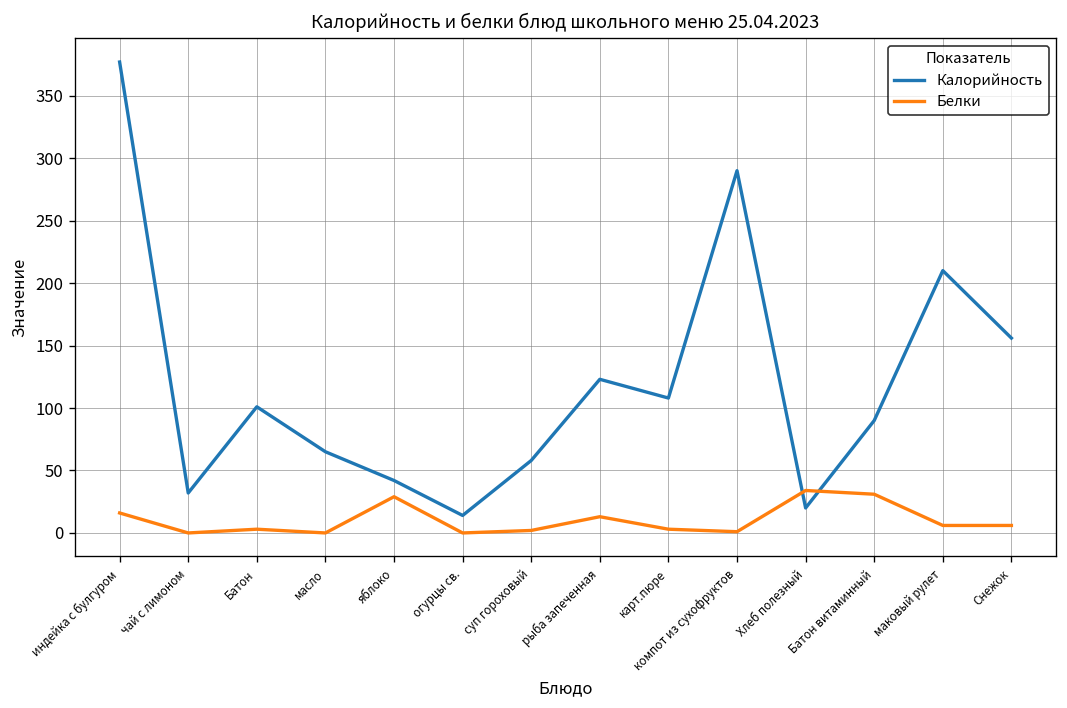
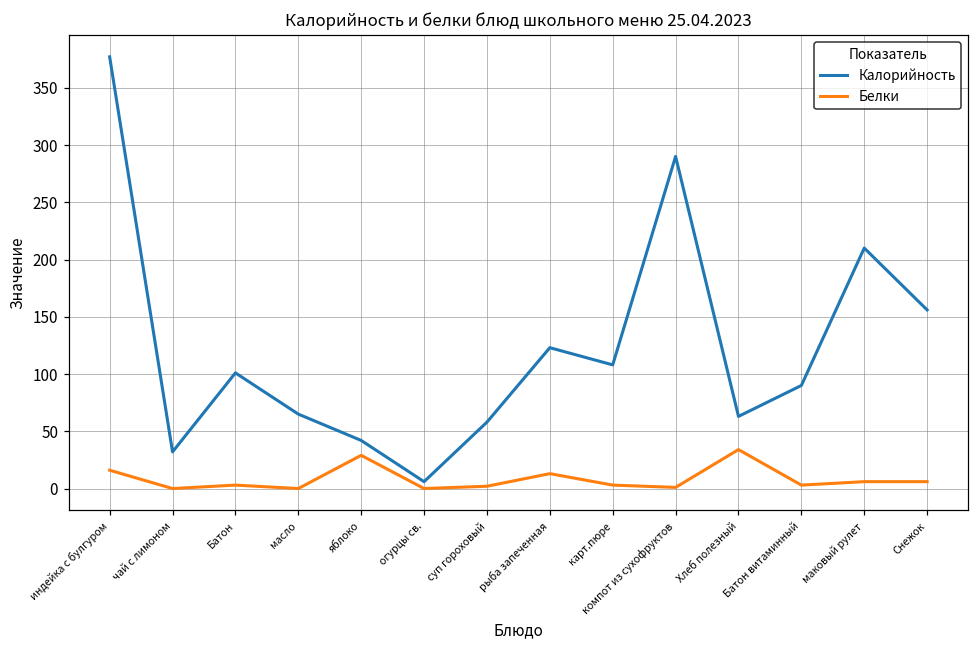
  {
    "Калорийность": {
      "индейка с булгуром": 377,
      "чай с лимоном": 32,
      "Батон": 101,
      "масло": 65,
      "яблоко": 42,
-     "огурцы св.": 14,
+     "огурцы св.": 6,
      "суп гороховый": 58,
      "рыба запеченная": 123,
      "карт.пюре": 108,
      "компот из сухофруктов": 290,
-     "Хлеб полезный": 20,
+     "Хлеб полезный": 63,
      "Батон витаминный": 90,
      "маковый рулет": 210,
      "Снежок": 156
    },
    "Белки": {
      "индейка с булгуром": 16,
      "чай с лимоном": 0,
      "Батон": 3,
      "масло": 0,
      "яблоко": 29,
      "огурцы св.": 0,
      "суп гороховый": 2,
      "рыба запеченная": 13,
      "карт.пюре": 3,
      "компот из сухофруктов": 1,
      "Хлеб полезный": 34,
-     "Батон витаминный": 31,
+     "Батон витаминный": 3,
      "маковый рулет": 6,
      "Снежок": 6
    }
  }
